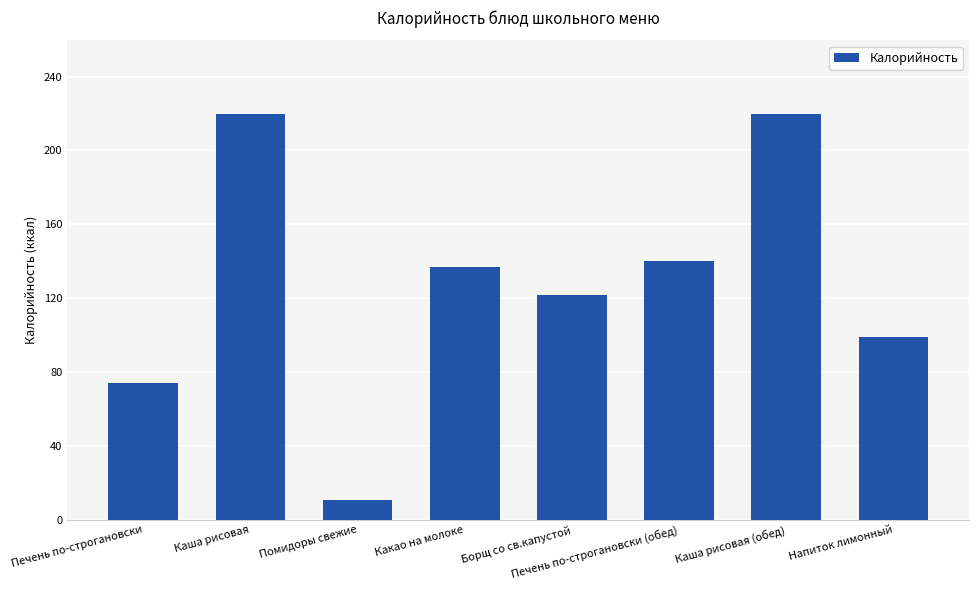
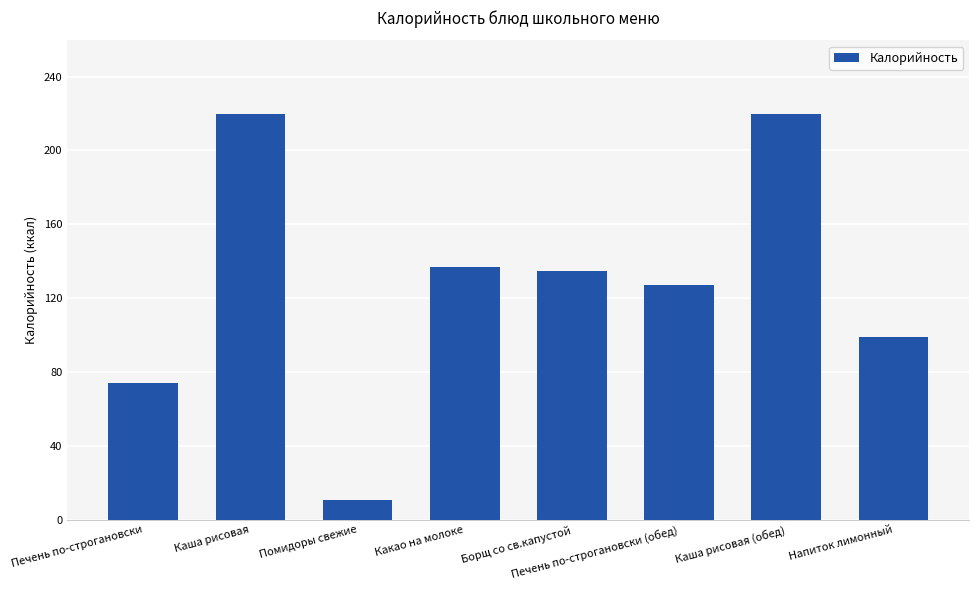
  {
    "Печень по-строгановски": 74,
    "Каша рисовая": 220,
    "Помидоры свежие": 11,
    "Какао на молоке": 137,
-   "Борщ со св.капустой": 122,
-   "Печень по-строгановски (обед)": 140,
+   "Борщ со св.капустой": 135,
+   "Печень по-строгановски (обед)": 127,
    "Каша рисовая (обед)": 220,
    "Напиток лимонный": 99
  }
